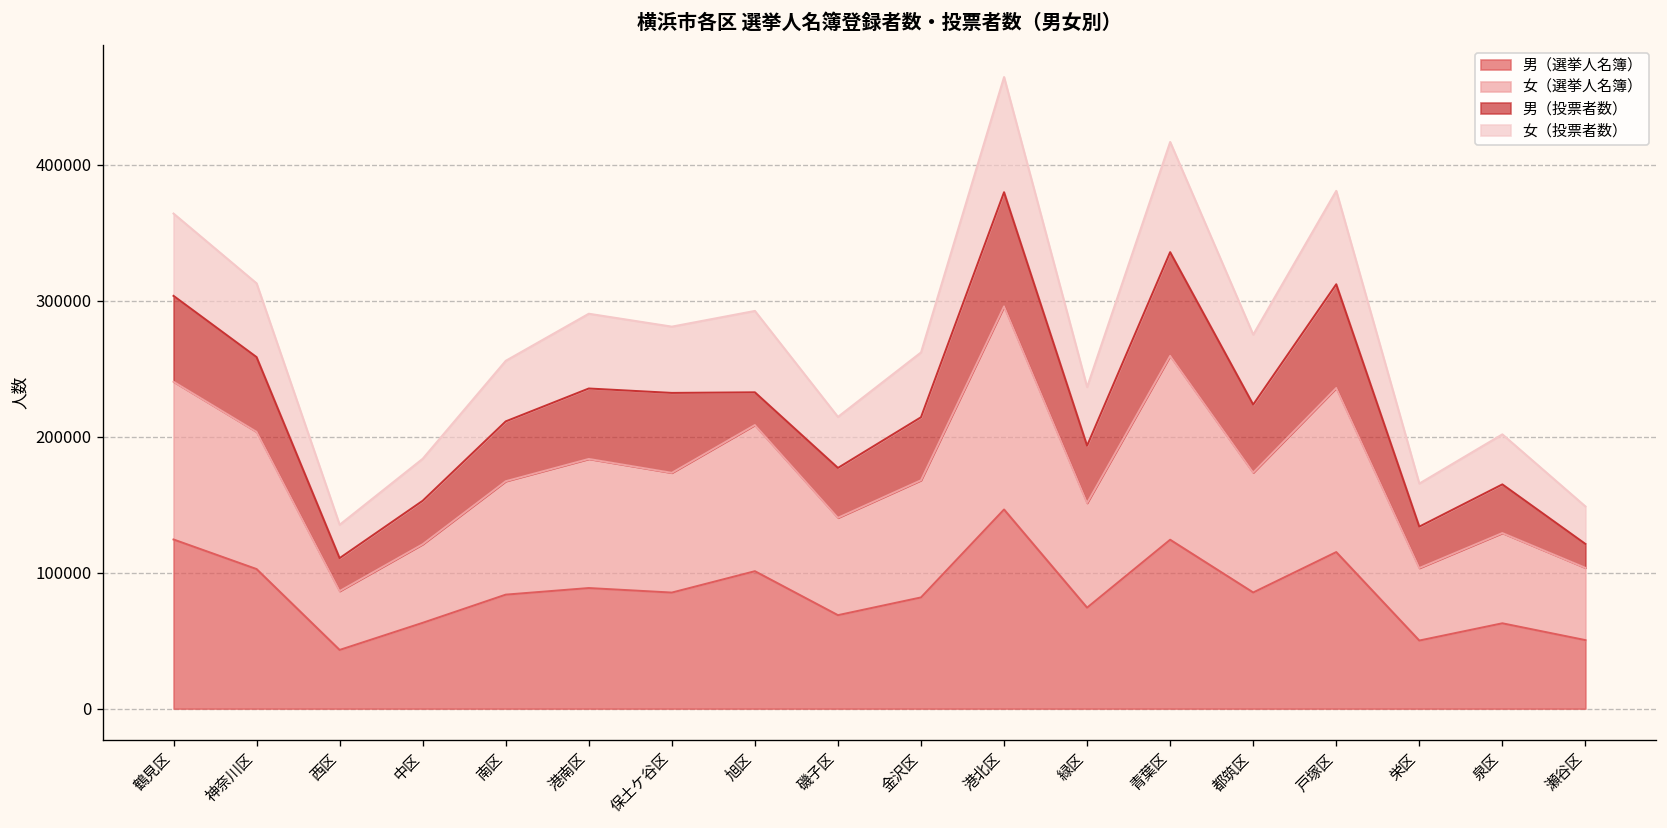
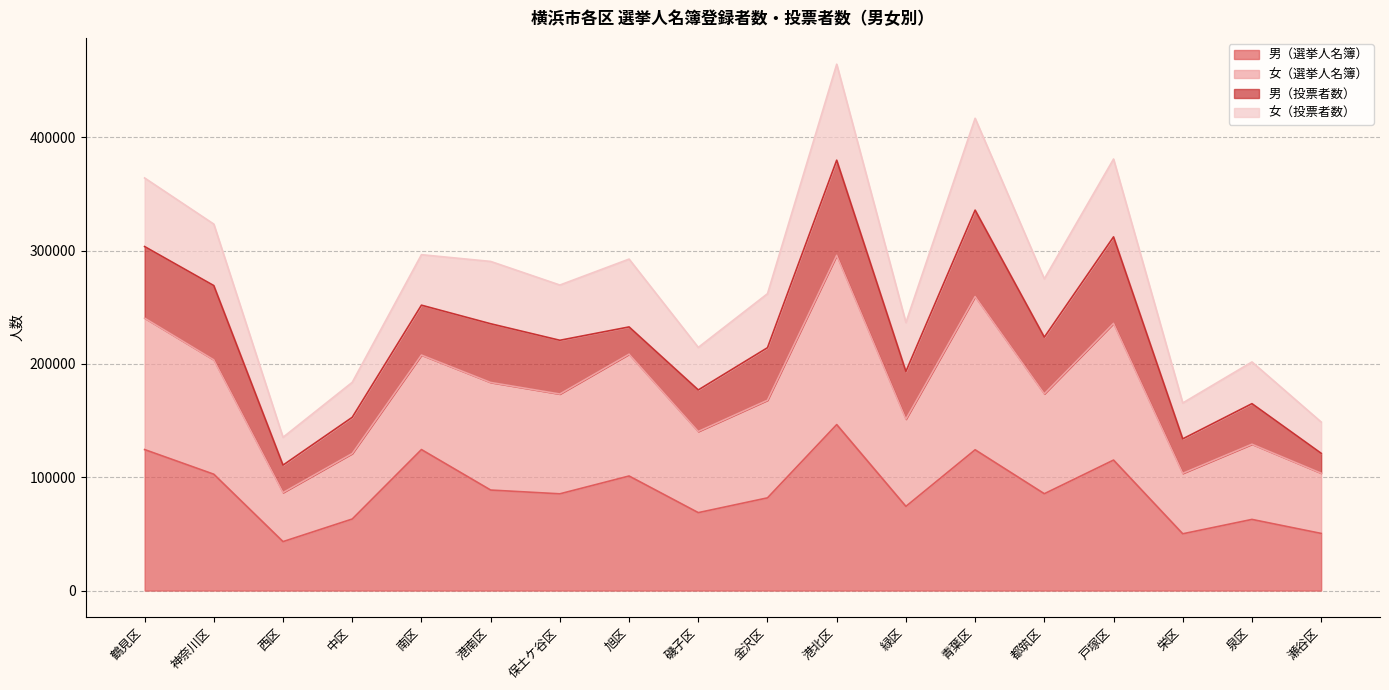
  {
    "男（選挙人名簿）": {
      "鶴見区": 124000,
      "神奈川区": 103000,
      "西区": 43000,
      "中区": 63000,
-     "南区": 84000,
+     "南区": 124000,
      "港南区": 89000,
      "保土ケ谷区": 85000,
      "旭区": 101000,
      "磯子区": 69000,
      "金沢区": 82000,
      "港北区": 146000,
      "緑区": 74000,
      "青葉区": 124000,
      "都筑区": 85000,
      "戸塚区": 115000,
      "栄区": 50000,
      "泉区": 63000,
      "瀬谷区": 50000
    },
    "男（投票者数）": {
      "鶴見区": 63000,
-     "神奈川区": 55000,
+     "神奈川区": 66000,
      "西区": 24000,
      "中区": 32000,
      "南区": 44000,
      "港南区": 52000,
-     "保土ケ谷区": 59000,
+     "保土ケ谷区": 47000,
      "旭区": 24000,
      "磯子区": 37000,
      "金沢区": 46000,
      "港北区": 84000,
      "緑区": 42000,
      "青葉区": 76000,
      "都筑区": 50000,
      "戸塚区": 76000,
      "栄区": 30000,
      "泉区": 36000,
      "瀬谷区": 18000
    }
  }
